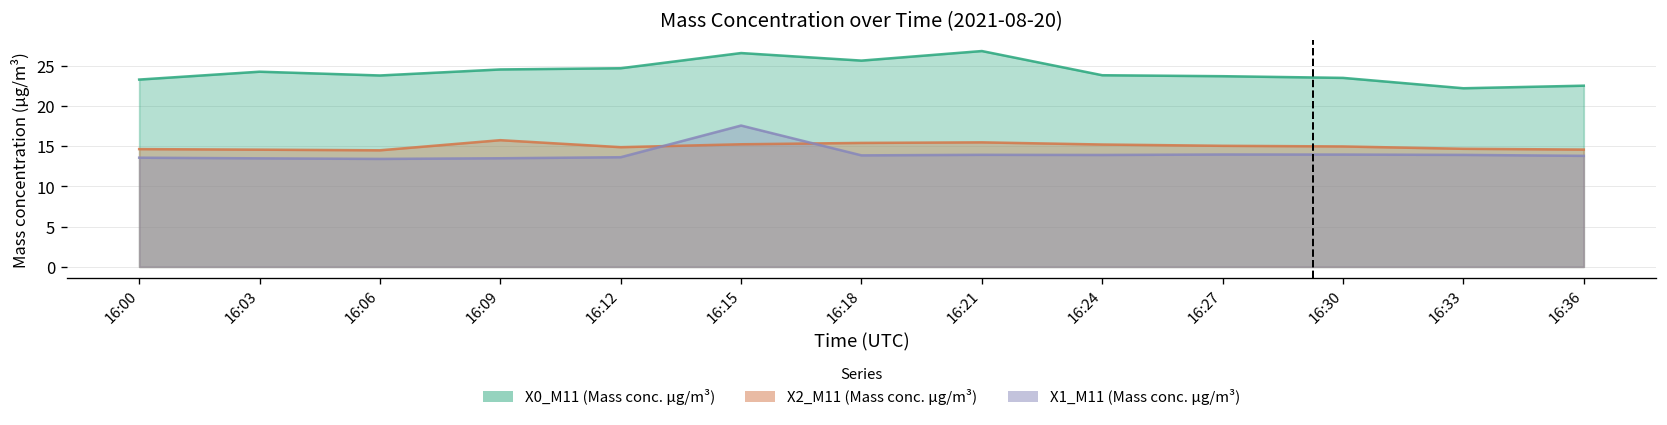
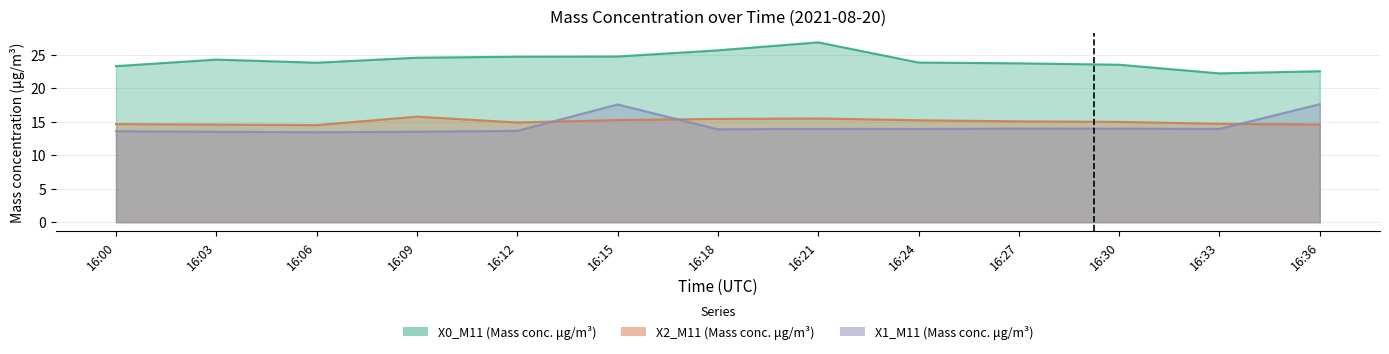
  {
    "X0_M11 (Mass conc. μg/m³)": {
      "16:00": 23,
      "16:03": 24,
      "16:06": 24,
      "16:09": 25,
      "16:12": 25,
-     "16:15": 27,
+     "16:15": 25,
      "16:18": 26,
      "16:21": 27,
      "16:24": 24,
      "16:27": 24,
      "16:30": 24,
      "16:33": 22,
      "16:36": 23
    },
    "X2_M11 (Mass conc. μg/m³)": {
      "16:00": 15,
      "16:03": 15,
      "16:06": 15,
      "16:09": 16,
      "16:12": 15,
      "16:15": 15,
      "16:18": 15,
      "16:21": 15,
      "16:24": 15,
      "16:27": 15,
      "16:30": 15,
      "16:33": 15,
      "16:36": 15
    },
    "X1_M11 (Mass conc. μg/m³)": {
      "16:00": 14,
      "16:03": 14,
      "16:06": 13,
      "16:09": 14,
      "16:12": 14,
      "16:15": 18,
      "16:18": 14,
      "16:21": 14,
      "16:24": 14,
      "16:27": 14,
      "16:30": 14,
      "16:33": 14,
-     "16:36": 14
+     "16:36": 18
    }
  }
